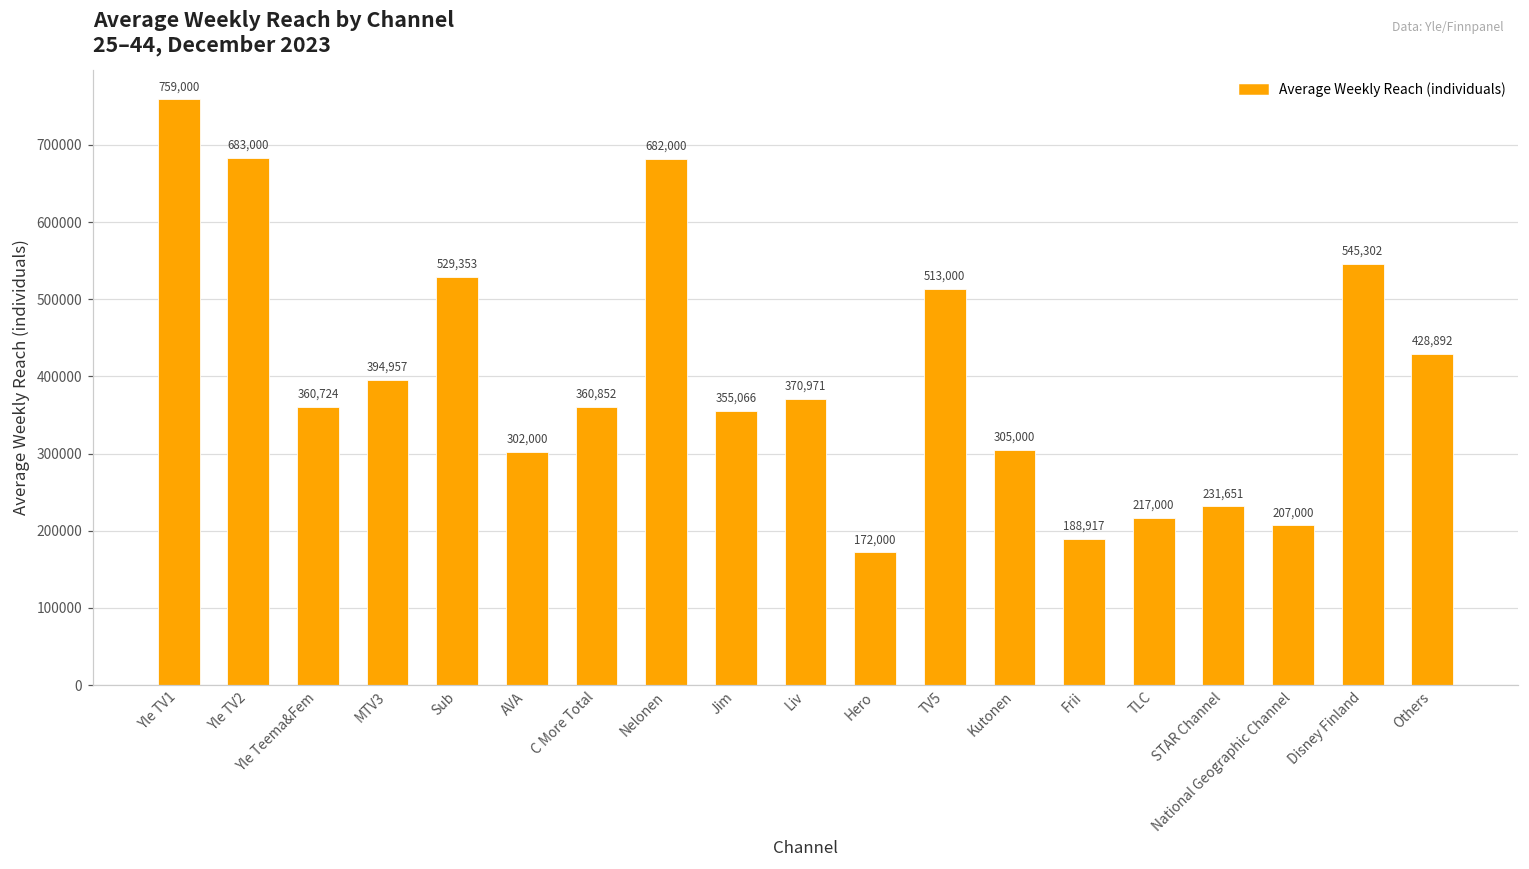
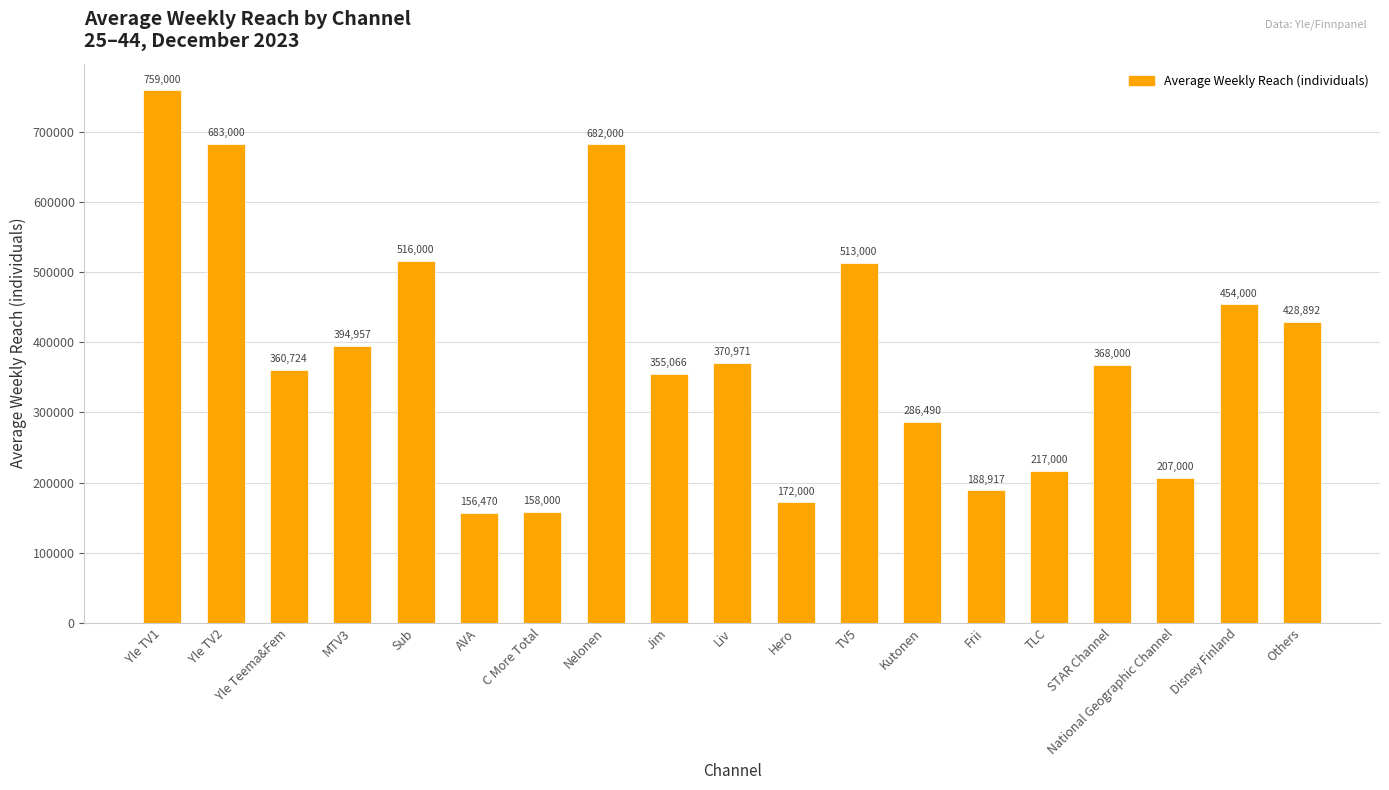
  {
    "Yle TV1": "759,000",
    "Yle TV2": "683,000",
    "Yle Teema&Fem": "360,724",
    "MTV3": "394,957",
-   "Sub": "529,353",
-   "AVA": "302,000",
-   "C More Total": "360,852",
+   "Sub": "516,000",
+   "AVA": "156,470",
+   "C More Total": "158,000",
    "Nelonen": "682,000",
    "Jim": "355,066",
    "Liv": "370,971",
    "Hero": "172,000",
    "TV5": "513,000",
-   "Kutonen": "305,000",
+   "Kutonen": "286,490",
    "Frii": "188,917",
    "TLC": "217,000",
-   "STAR Channel": "231,651",
+   "STAR Channel": "368,000",
    "National Geographic Channel": "207,000",
-   "Disney Finland": "545,302",
+   "Disney Finland": "454,000",
    "Others": "428,892"
  }
